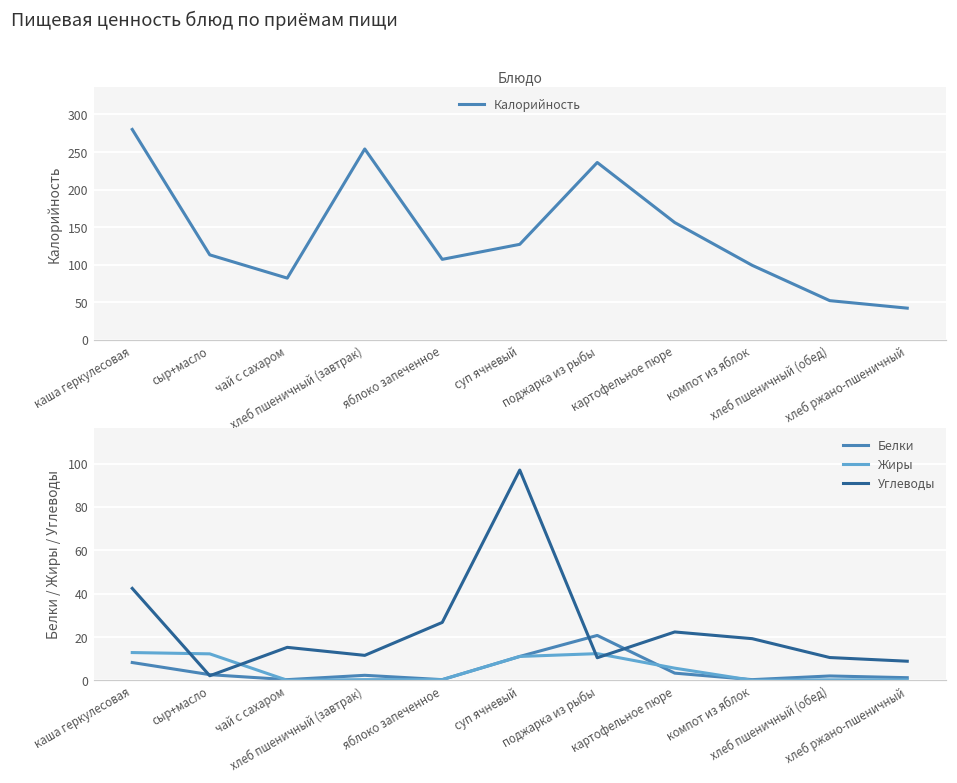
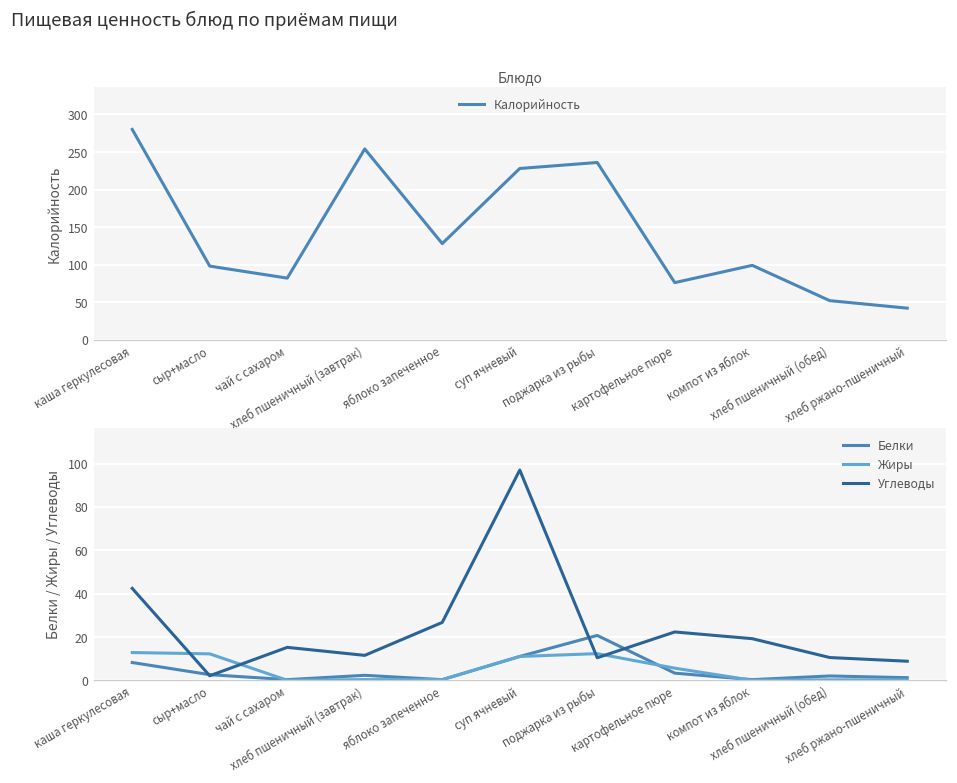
  {
    "Блюдо": {
      "каша геркулесовая": 280,
-     "сыр+масло": 110,
+     "сыр+масло": 100,
      "чай с сахаром": 80,
      "хлеб пшеничный (завтрак)": 250,
-     "яблоко запеченное": 110,
-     "суп ячневый": 130,
+     "яблоко запеченное": 130,
+     "суп ячневый": 230,
      "поджарка из рыбы": 240,
-     "картофельное пюре": 160,
+     "картофельное пюре": 80,
      "компот из яблок": 100,
      "хлеб пшеничный (обед)": 50,
      "хлеб ржано-пшеничный": 40
    }
  }
